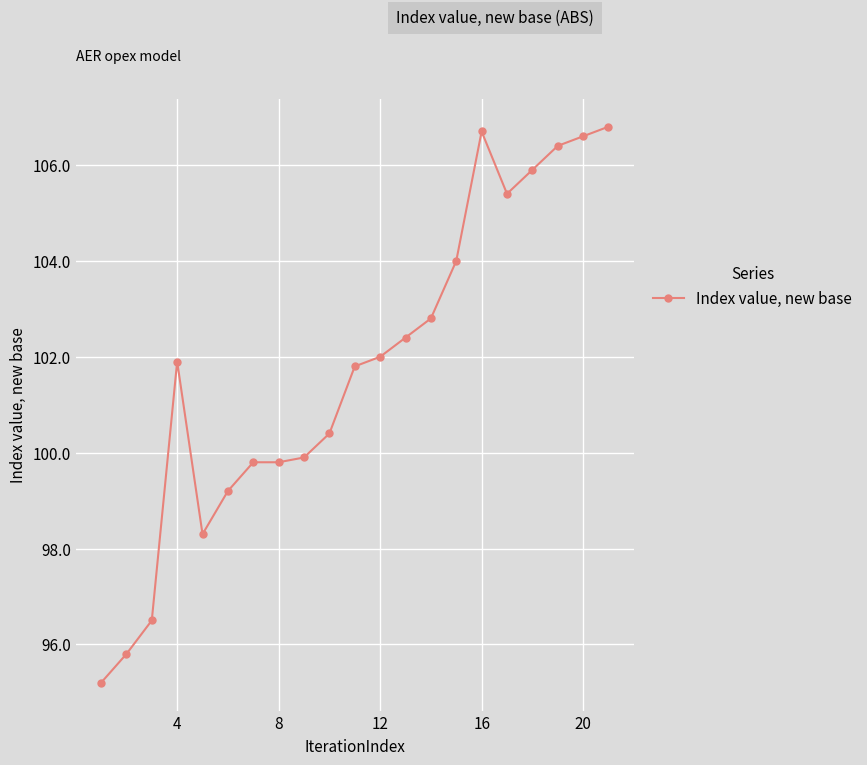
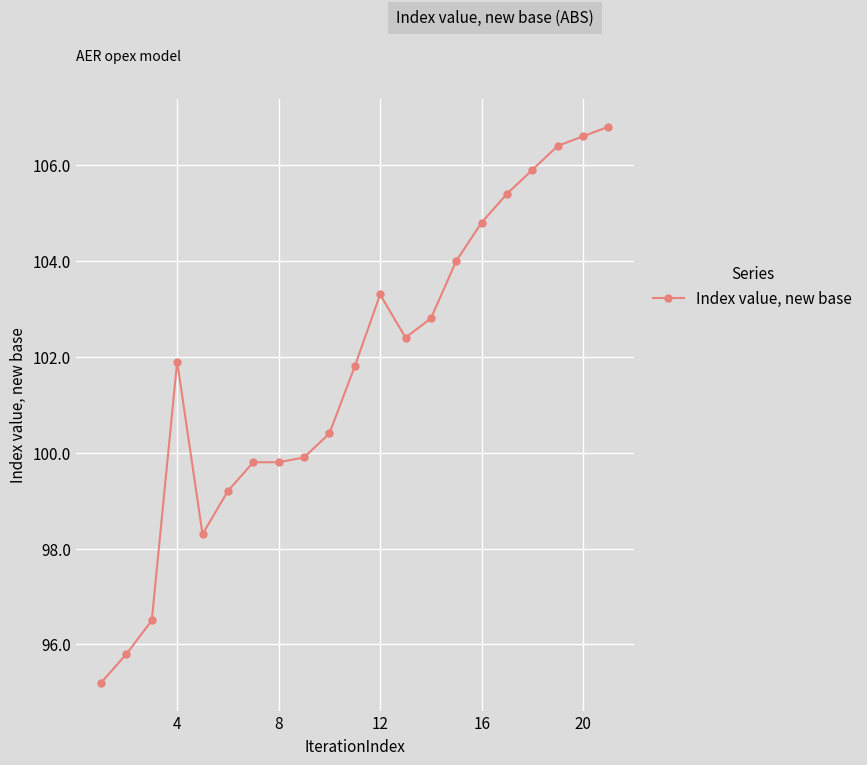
  {
    "4": 101.9,
    "8": 99.8,
-   "12": 102.0,
-   "16": 106.7,
+   "12": 103.3,
+   "16": 104.8,
    "20": 106.6
  }
